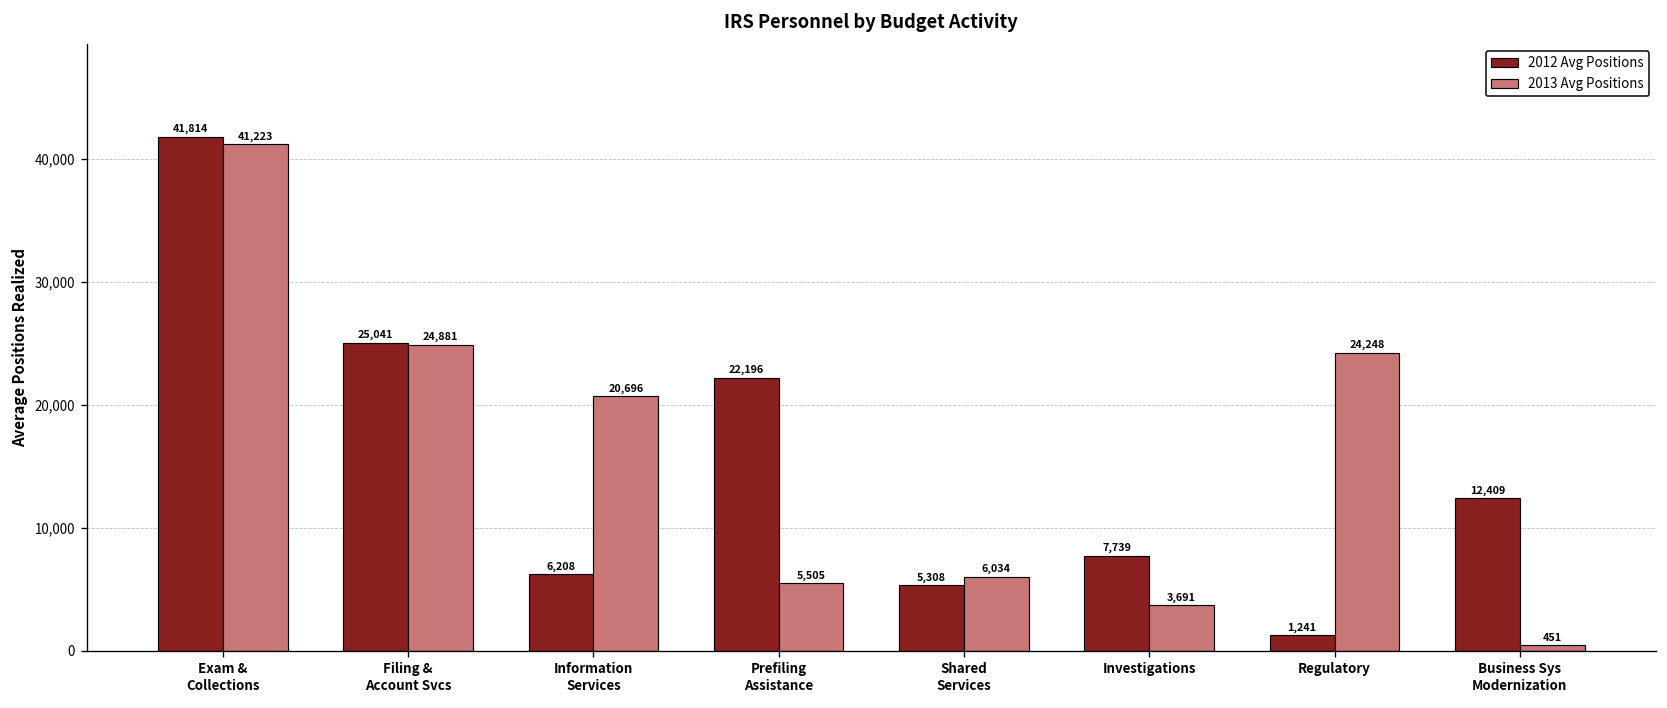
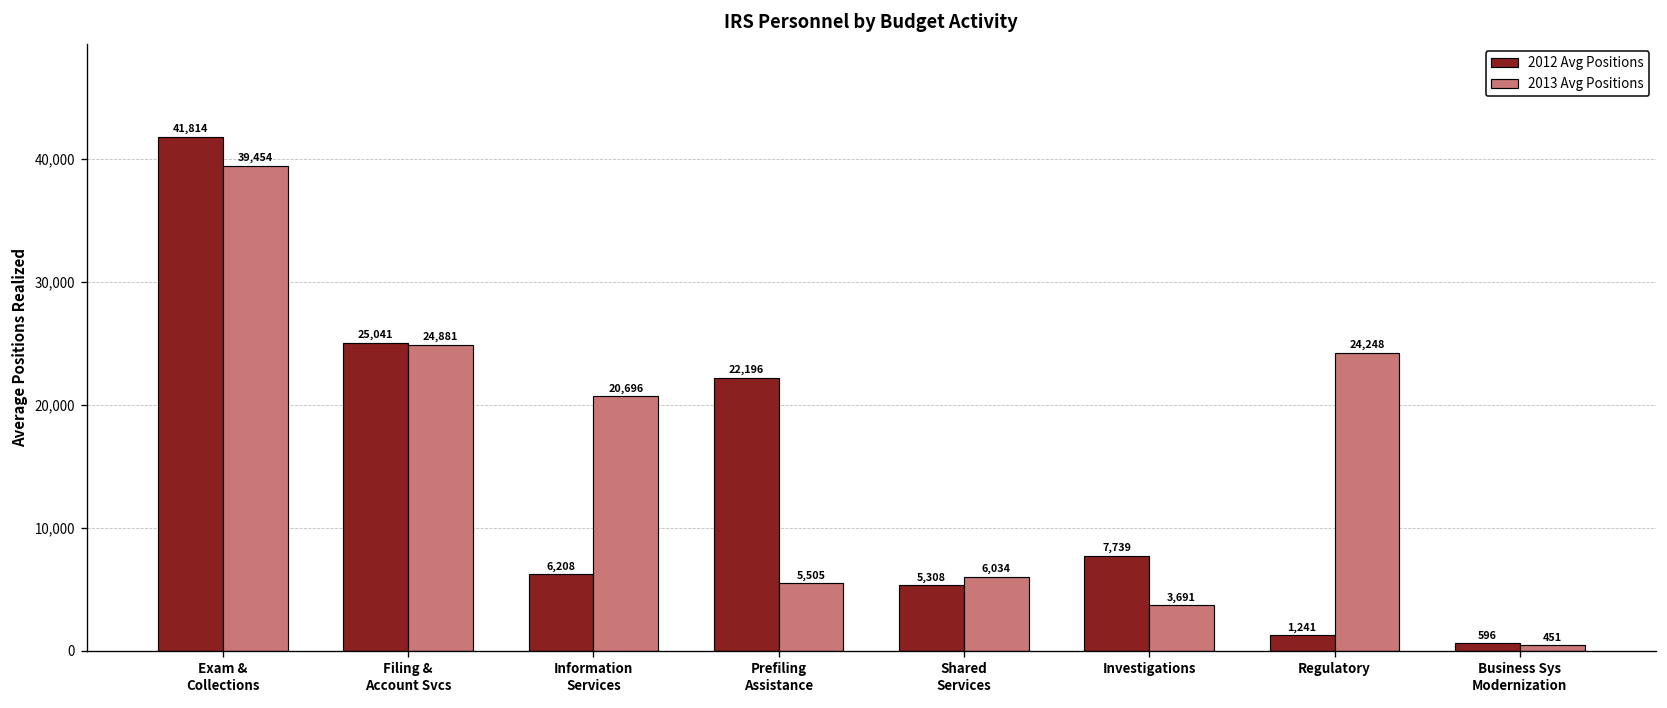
  {
    "2012 Avg Positions": {
      "Exam & Collections": "41,814",
      "Filing & Account Svcs": "25,041",
      "Information Services": "6,208",
      "Prefiling Assistance": "22,196",
      "Shared Services": "5,308",
      "Investigations": "7,739",
      "Regulatory": "1,241",
-     "Business Sys Modernization": "12,409"
+     "Business Sys Modernization": "596"
    },
    "2013 Avg Positions": {
-     "Exam & Collections": "41,223",
+     "Exam & Collections": "39,454",
      "Filing & Account Svcs": "24,881",
      "Information Services": "20,696",
      "Prefiling Assistance": "5,505",
      "Shared Services": "6,034",
      "Investigations": "3,691",
      "Regulatory": "24,248",
      "Business Sys Modernization": "451"
    }
  }
